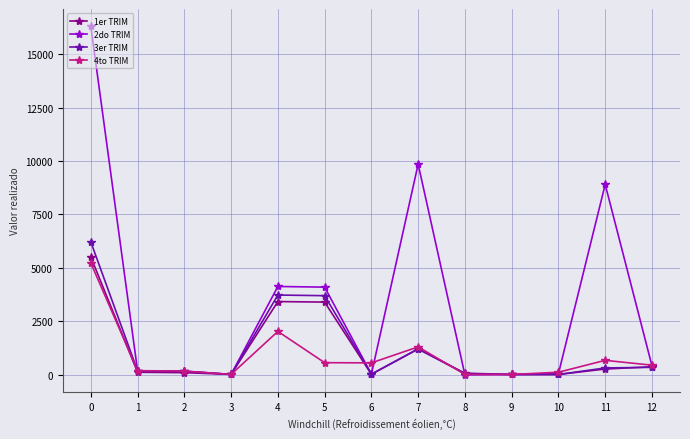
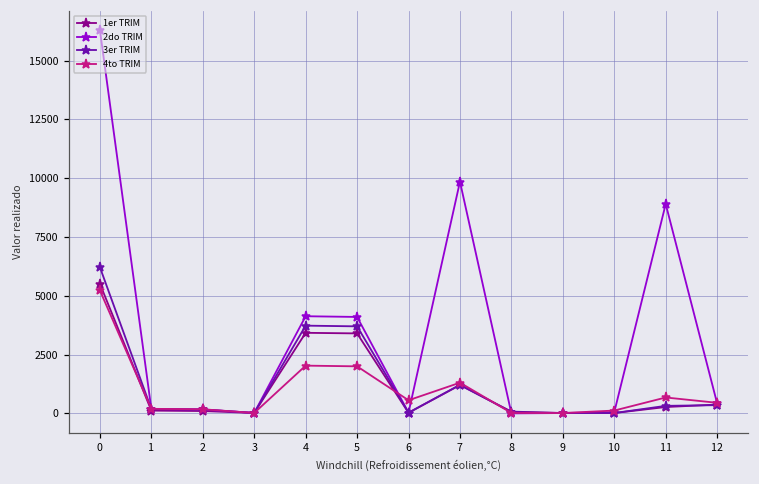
  {
    "4to TRIM": {
      "0": 5200,
      "4": 2000,
-     "5": 600,
+     "5": 2000,
      "6": 600,
      "11": 700
    }
  }
